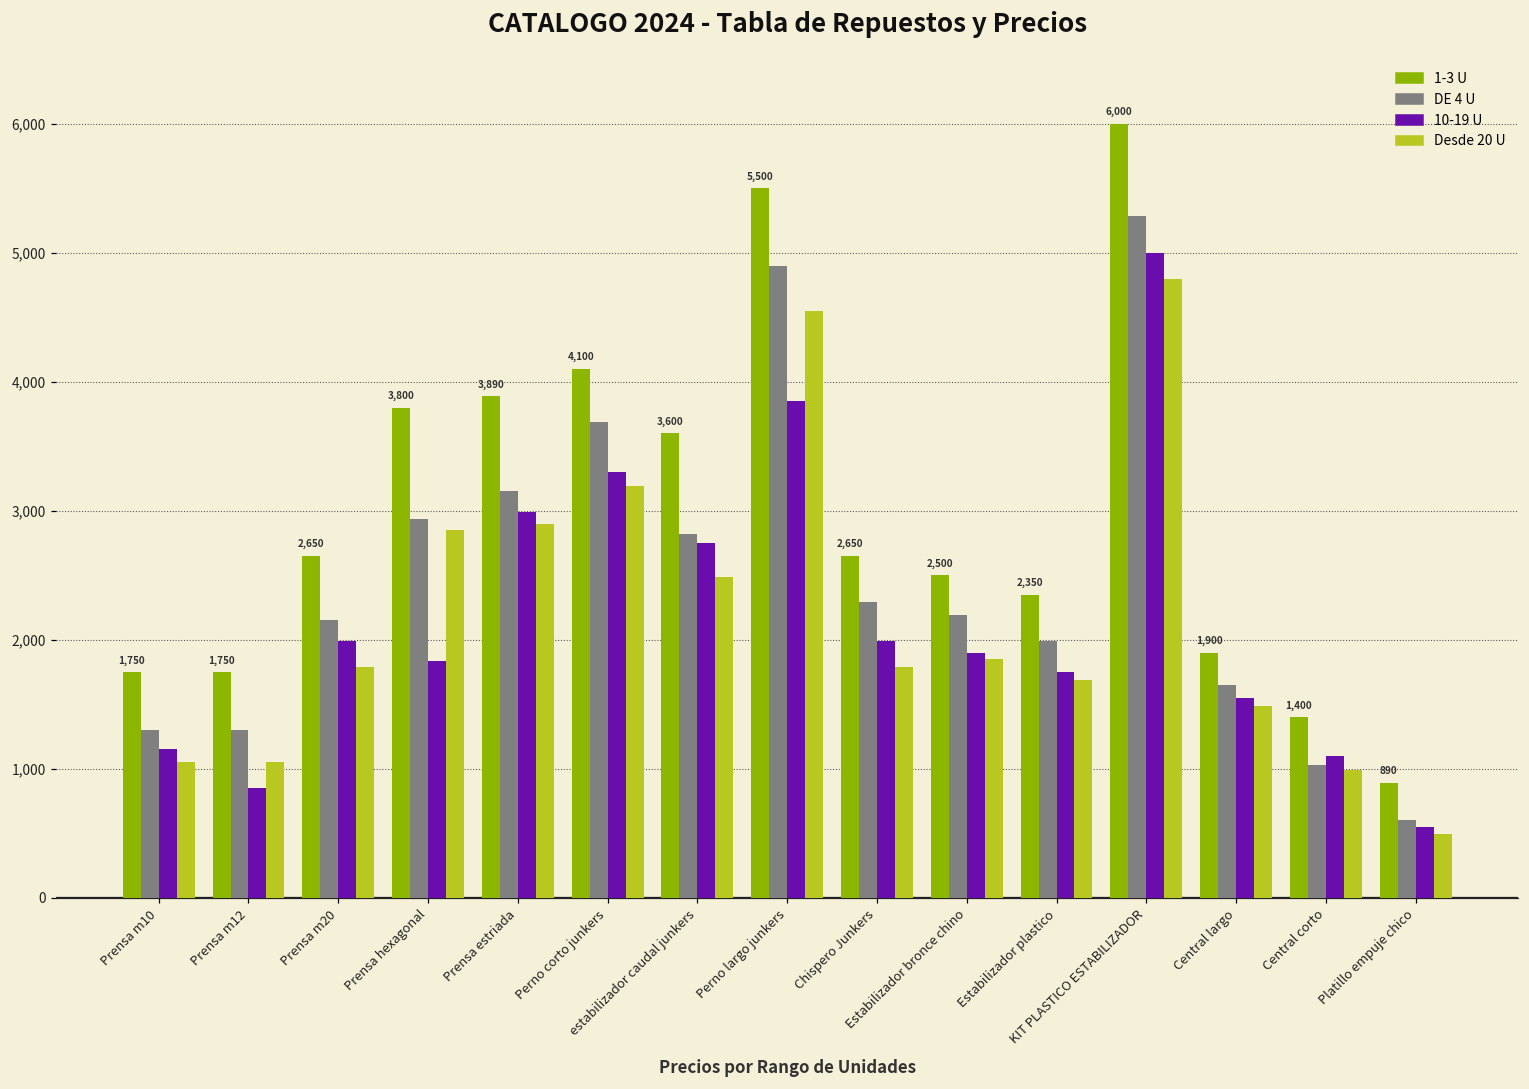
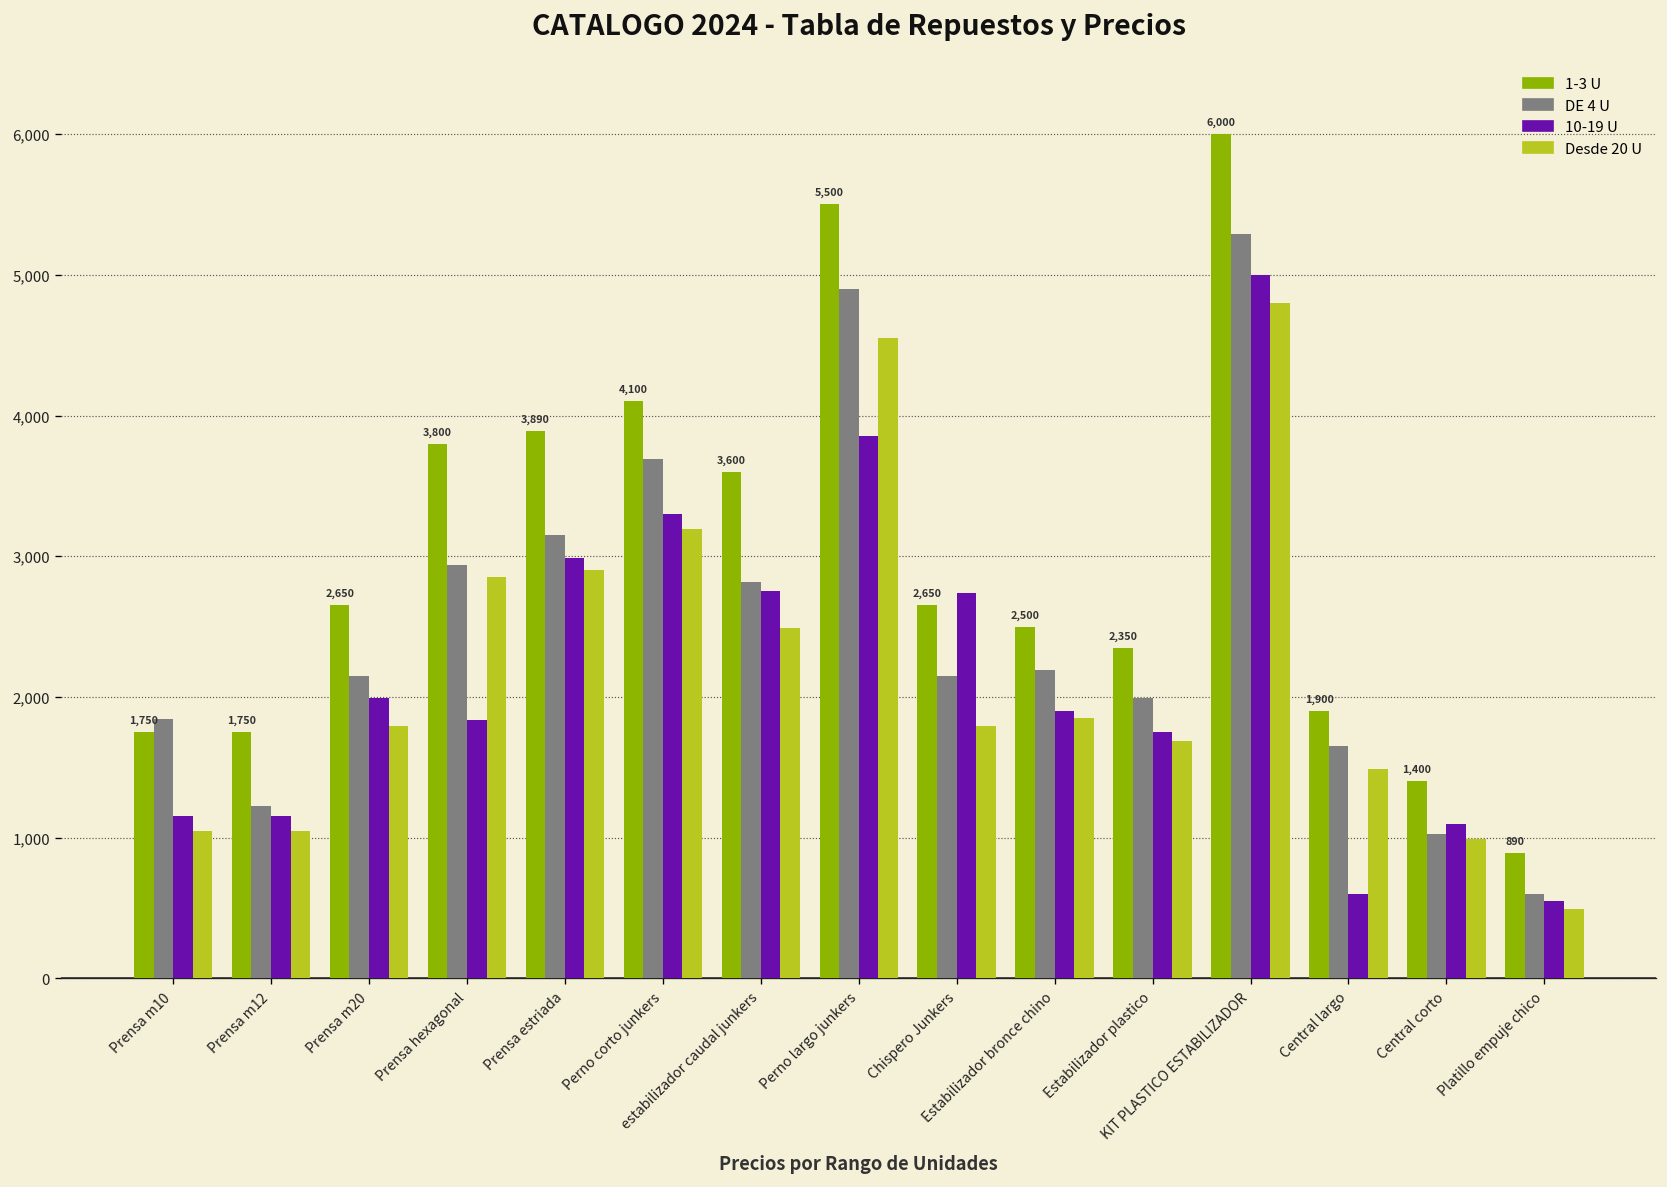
  {
    "DE 4 U": {
-     "Prensa m10": "1,300",
-     "Prensa m12": "1,300",
+     "Prensa m10": "1,850",
+     "Prensa m12": "1,220",
      "Prensa m20": "2,150",
      "Prensa hexagonal": "2,940",
      "Prensa estriada": "3,150",
      "Perno corto junkers": "3,690",
      "estabilizador caudal junkers": "2,820",
      "Perno largo junkers": "4,900",
-     "Chispero Junkers": "2,290",
+     "Chispero Junkers": "2,150",
      "Estabilizador bronce chino": "2,190",
      "Estabilizador plastico": "1,990",
      "KIT PLASTICO ESTABILIZADOR": "5,290",
      "Central largo": "1,650",
      "Central corto": "1,030",
      "Platillo empuje chico": "600"
    },
    "10-19 U": {
      "Prensa m10": "1,150",
-     "Prensa m12": "850",
+     "Prensa m12": "1,150",
      "Prensa m20": "1,990",
      "Prensa hexagonal": "1,840",
      "Prensa estriada": "2,990",
      "Perno corto junkers": "3,300",
      "estabilizador caudal junkers": "2,750",
      "Perno largo junkers": "3,850",
-     "Chispero Junkers": "1,990",
+     "Chispero Junkers": "2,740",
      "Estabilizador bronce chino": "1,900",
      "Estabilizador plastico": "1,750",
      "KIT PLASTICO ESTABILIZADOR": "5,000",
-     "Central largo": "1,550",
+     "Central largo": "600",
      "Central corto": "1,100",
      "Platillo empuje chico": "550"
    }
  }
